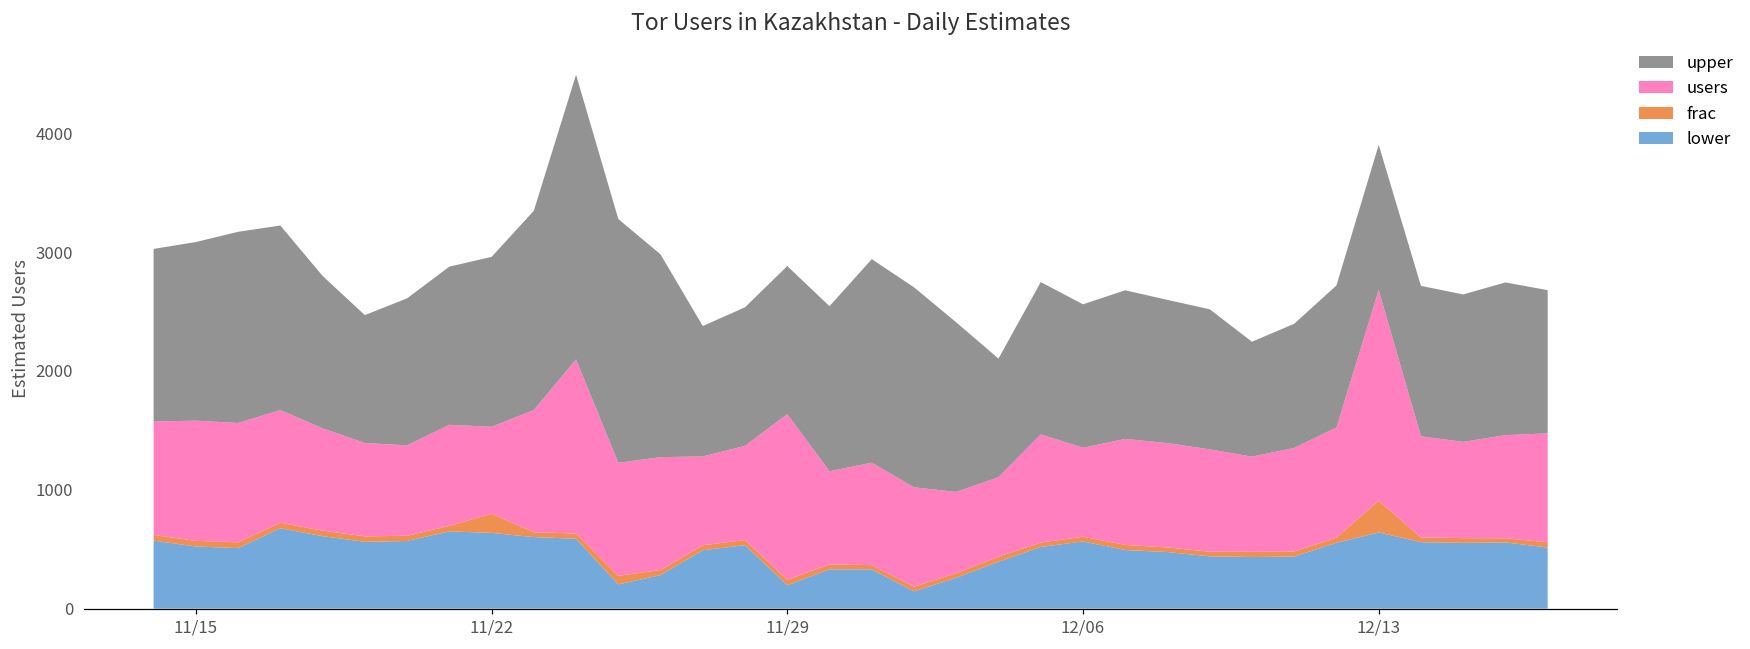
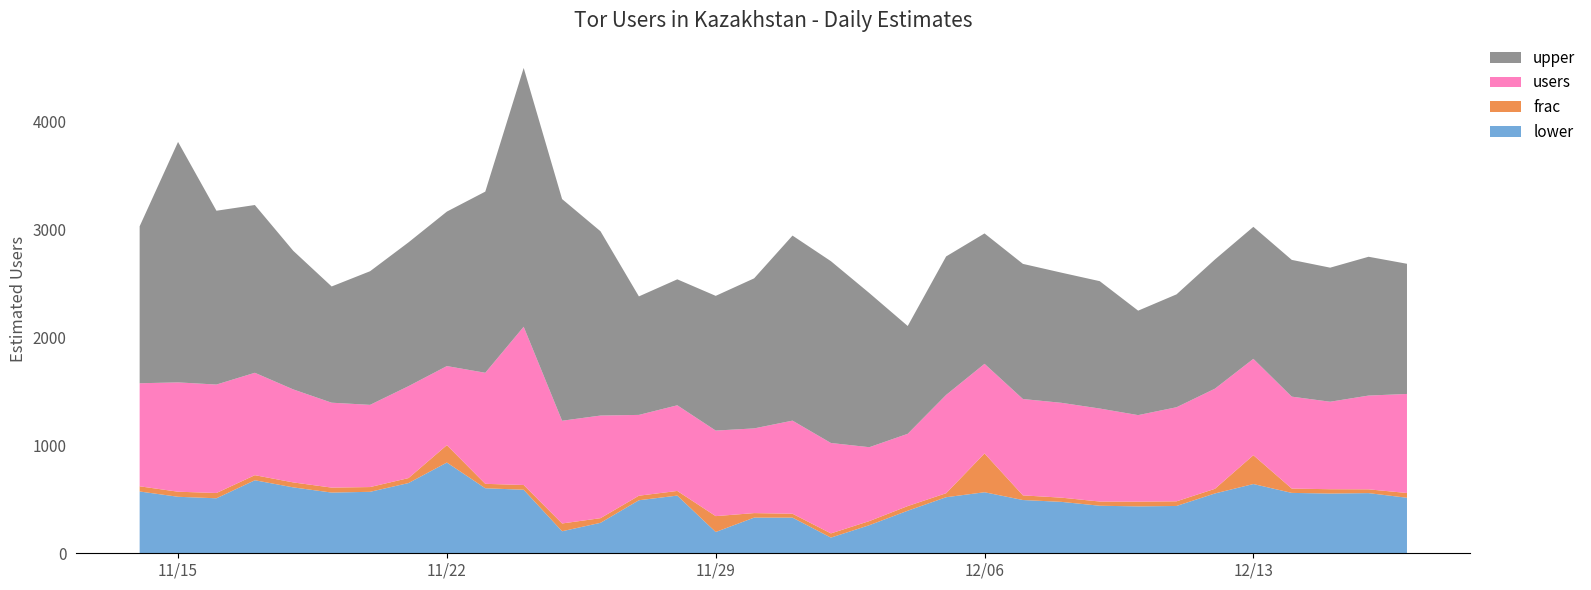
  {
    "lower": {
      "11/15": 520,
-     "11/22": 640,
+     "11/22": 840,
      "11/29": 200,
      "12/06": 570,
      "12/13": 640
    },
    "frac": {
      "11/15": 50,
      "11/22": 160,
-     "11/29": 50,
-     "12/06": 40,
+     "11/29": 150,
+     "12/06": 360,
      "12/13": 270
    },
    "users": {
      "11/15": 1010,
      "11/22": 730,
-     "11/29": 1390,
-     "12/06": 750,
-     "12/13": 1770
+     "11/29": 790,
+     "12/06": 830,
+     "12/13": 890
    },
    "upper": {
-     "11/15": 1500,
+     "11/15": 2230,
      "11/22": 1430,
      "11/29": 1250,
      "12/06": 1210,
      "12/13": 1220
    }
  }
